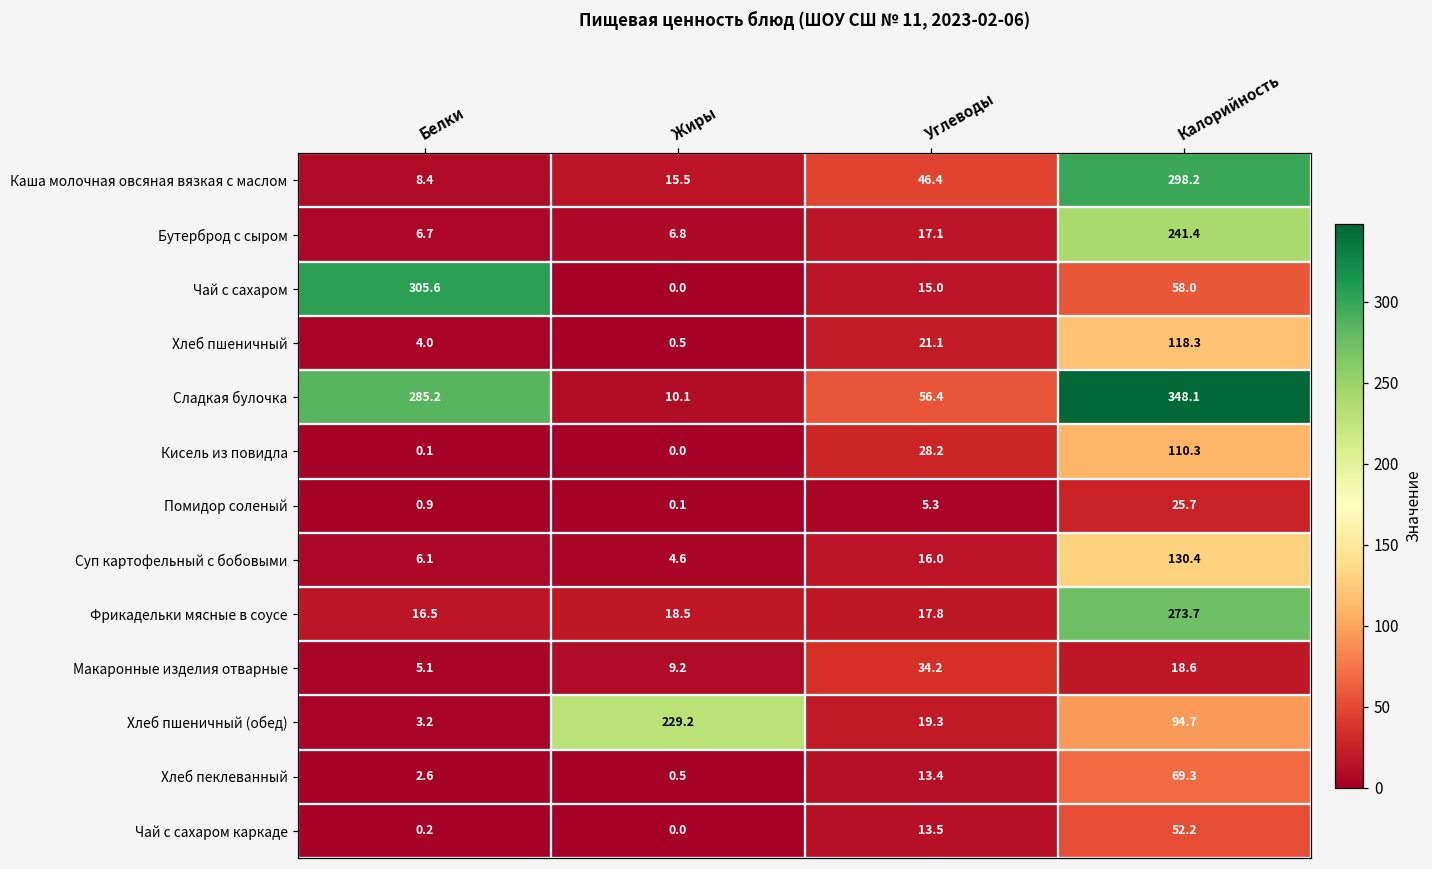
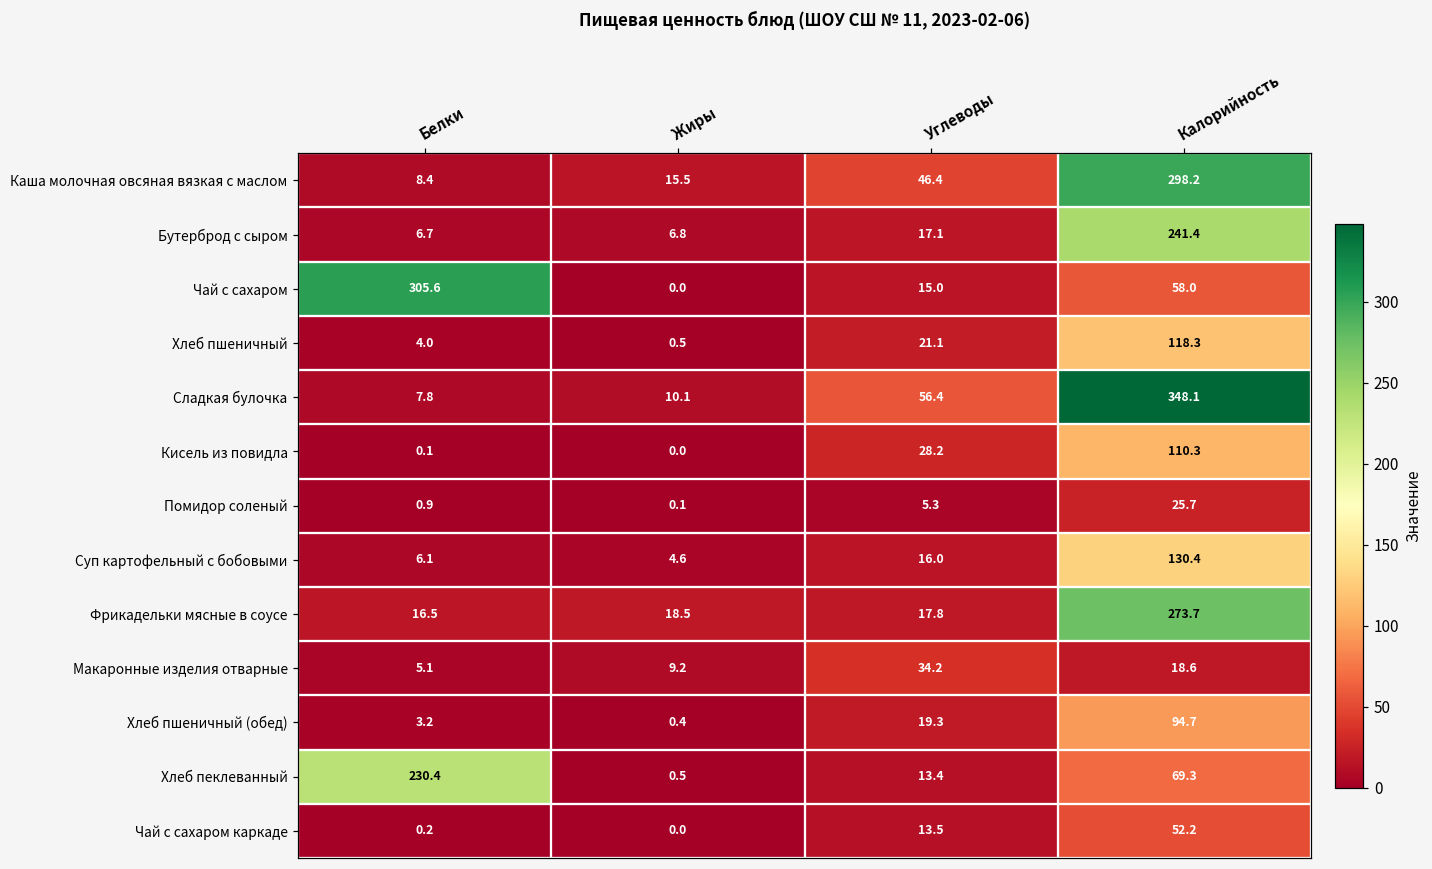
  {
    "Каша молочная овсяная вязкая с маслом": {
      "Белки": 8.4,
      "Жиры": 15.5,
      "Углеводы": 46.4,
      "Калорийность": 298.2
    },
    "Бутерброд с сыром": {
      "Белки": 6.7,
      "Жиры": 6.8,
      "Углеводы": 17.1,
      "Калорийность": 241.4
    },
    "Чай с сахаром": {
      "Белки": 305.6,
      "Жиры": 0.0,
      "Углеводы": 15.0,
      "Калорийность": 58.0
    },
    "Хлеб пшеничный": {
      "Белки": 4.0,
      "Жиры": 0.5,
      "Углеводы": 21.1,
      "Калорийность": 118.3
    },
    "Сладкая булочка": {
-     "Белки": 285.2,
+     "Белки": 7.8,
      "Жиры": 10.1,
      "Углеводы": 56.4,
      "Калорийность": 348.1
    },
    "Кисель из повидла": {
      "Белки": 0.1,
      "Жиры": 0.0,
      "Углеводы": 28.2,
      "Калорийность": 110.3
    },
    "Помидор соленый": {
      "Белки": 0.9,
      "Жиры": 0.1,
      "Углеводы": 5.3,
      "Калорийность": 25.7
    },
    "Суп картофельный с бобовыми": {
      "Белки": 6.1,
      "Жиры": 4.6,
      "Углеводы": 16.0,
      "Калорийность": 130.4
    },
    "Фрикадельки мясные в соусе": {
      "Белки": 16.5,
      "Жиры": 18.5,
      "Углеводы": 17.8,
      "Калорийность": 273.7
    },
    "Макаронные изделия отварные": {
      "Белки": 5.1,
      "Жиры": 9.2,
      "Углеводы": 34.2,
      "Калорийность": 18.6
    },
    "Хлеб пшеничный (обед)": {
      "Белки": 3.2,
-     "Жиры": 229.2,
+     "Жиры": 0.4,
      "Углеводы": 19.3,
      "Калорийность": 94.7
    },
    "Хлеб пеклеванный": {
-     "Белки": 2.6,
+     "Белки": 230.4,
      "Жиры": 0.5,
      "Углеводы": 13.4,
      "Калорийность": 69.3
    },
    "Чай с сахаром каркаде": {
      "Белки": 0.2,
      "Жиры": 0.0,
      "Углеводы": 13.5,
      "Калорийность": 52.2
    }
  }
